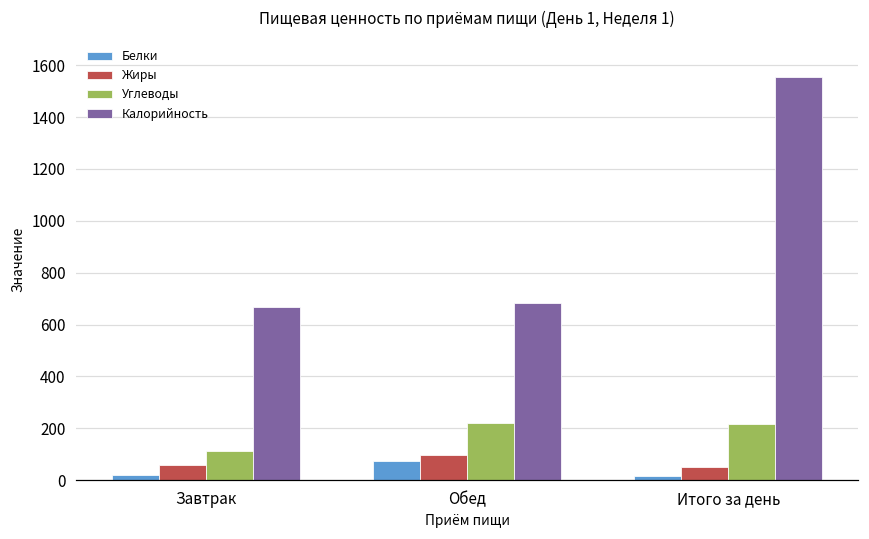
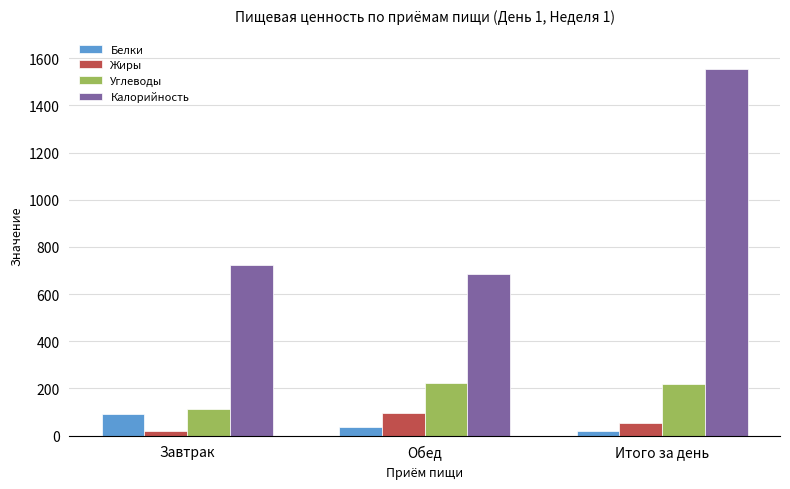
  {
    "Белки": {
-     "Завтрак": 20,
-     "Обед": 70,
+     "Завтрак": 90,
+     "Обед": 40,
      "Итого за день": 20
    },
    "Жиры": {
-     "Завтрак": 60,
+     "Завтрак": 20,
      "Обед": 100,
      "Итого за день": 50
    },
    "Углеводы": {
      "Завтрак": 110,
      "Обед": 220,
      "Итого за день": 220
    },
    "Калорийность": {
-     "Завтрак": 670,
+     "Завтрак": 720,
      "Обед": 680,
      "Итого за день": 1560
    }
  }
